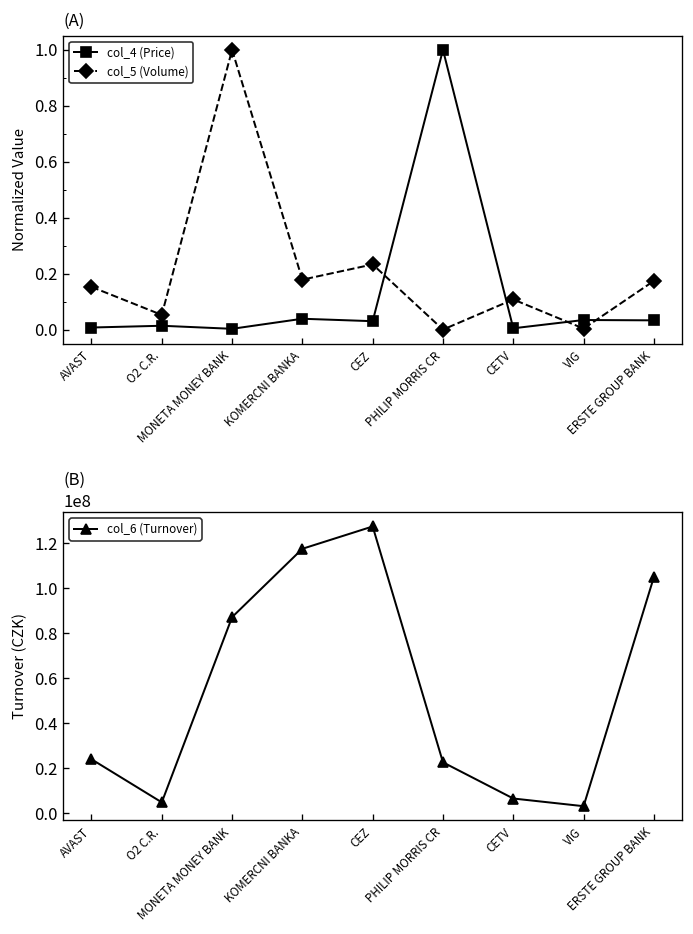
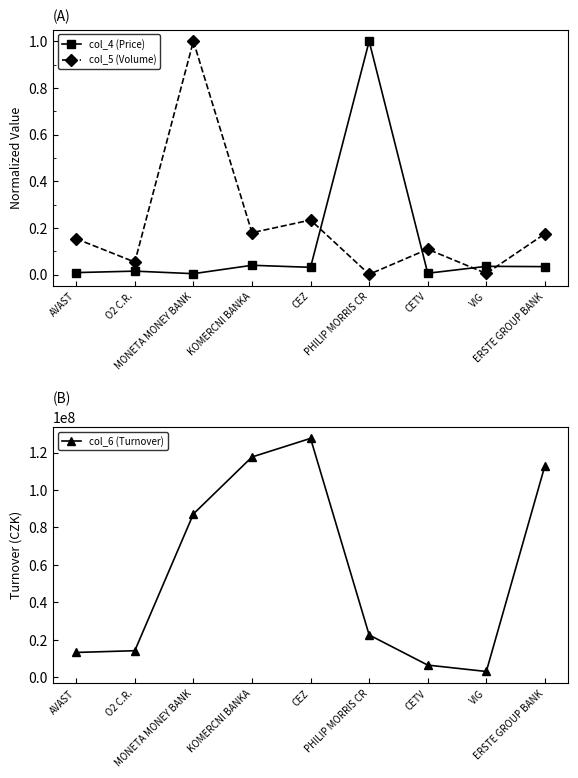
  {
    "(B)": {
-     "AVAST": 24000000,
-     "O2 C.R.": 5000000,
+     "AVAST": 13000000,
+     "O2 C.R.": 14000000,
      "MONETA MONEY BANK": 87000000,
      "KOMERCNI BANKA": 118000000,
      "CEZ": 128000000,
      "PHILIP MORRIS CR": 23000000,
      "CETV": 6000000,
      "VIG": 3000000,
-     "ERSTE GROUP BANK": 105000000
+     "ERSTE GROUP BANK": 113000000
    }
  }
